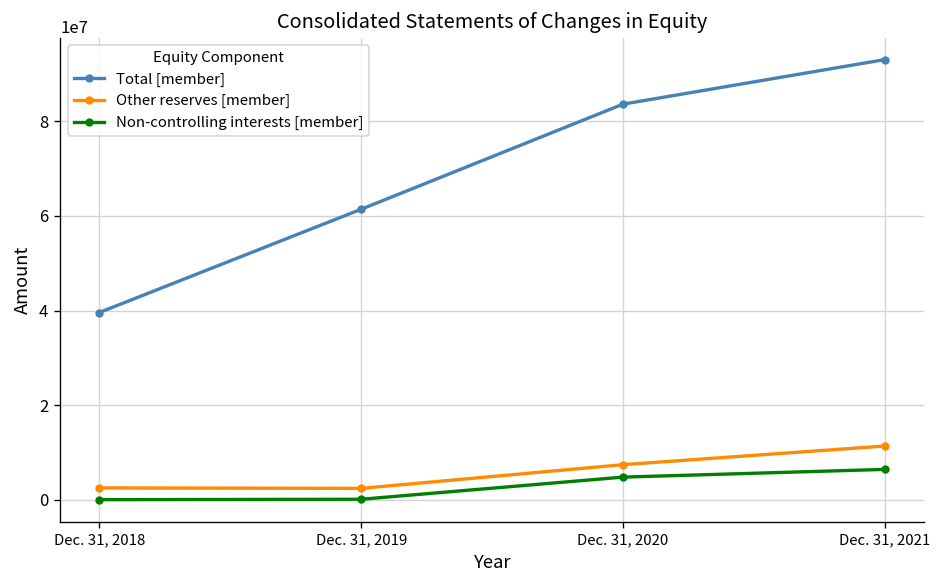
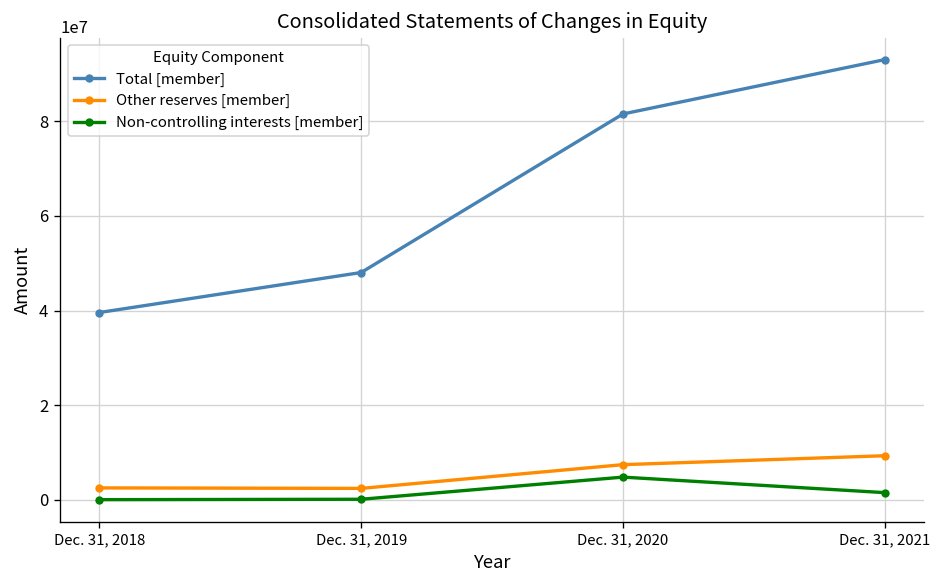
  {
    "Total [member]": {
      "Dec. 31, 2018": 40000000,
-     "Dec. 31, 2019": 61000000,
-     "Dec. 31, 2020": 84000000,
+     "Dec. 31, 2019": 48000000,
+     "Dec. 31, 2020": 82000000,
      "Dec. 31, 2021": 93000000
    },
    "Other reserves [member]": {
      "Dec. 31, 2018": 3000000,
      "Dec. 31, 2019": 2000000,
      "Dec. 31, 2020": 7000000,
-     "Dec. 31, 2021": 11000000
+     "Dec. 31, 2021": 9000000
    },
    "Non-controlling interests [member]": {
      "Dec. 31, 2018": 0,
      "Dec. 31, 2019": 0,
      "Dec. 31, 2020": 5000000,
-     "Dec. 31, 2021": 6000000
+     "Dec. 31, 2021": 2000000
    }
  }
